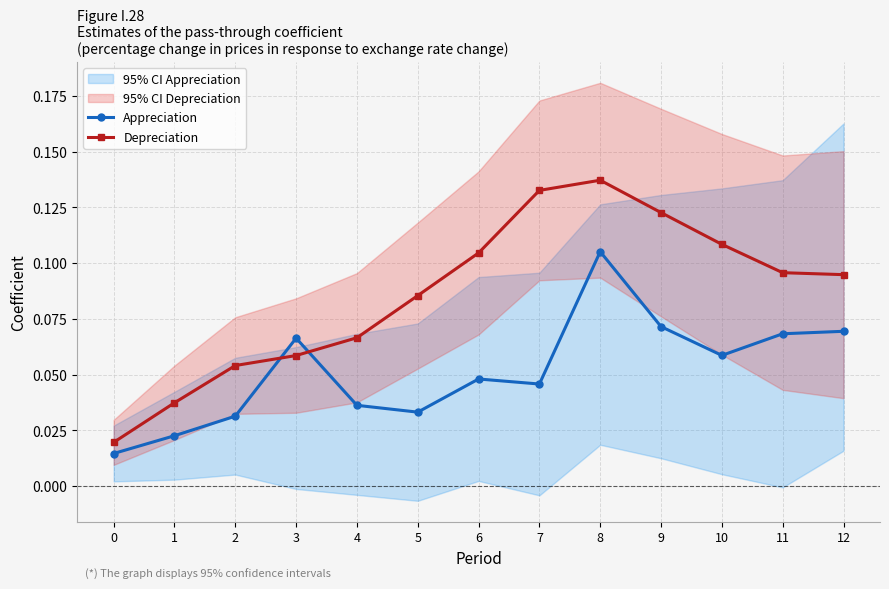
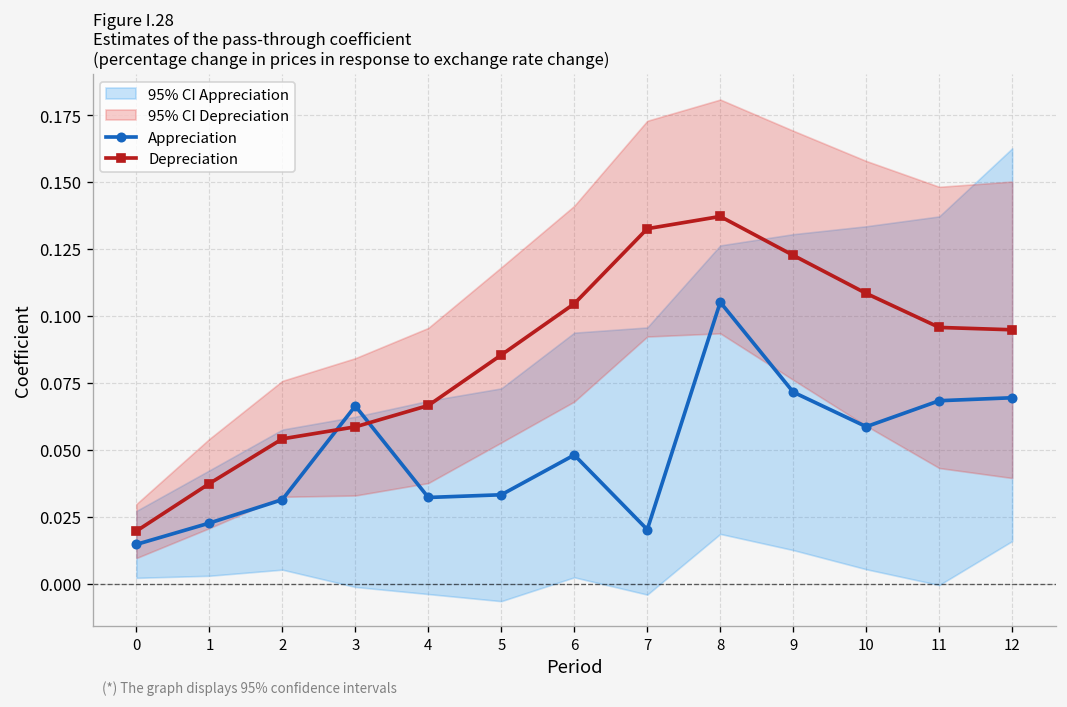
  {
    "Appreciation": {
      "0": 0.015,
      "1": 0.023,
      "2": 0.031,
      "3": 0.066,
-     "4": 0.036,
+     "4": 0.032,
      "5": 0.033,
      "6": 0.048,
-     "7": 0.046,
+     "7": 0.020,
      "8": 0.105,
      "9": 0.072,
      "10": 0.059,
      "11": 0.068,
      "12": 0.069
    }
  }
